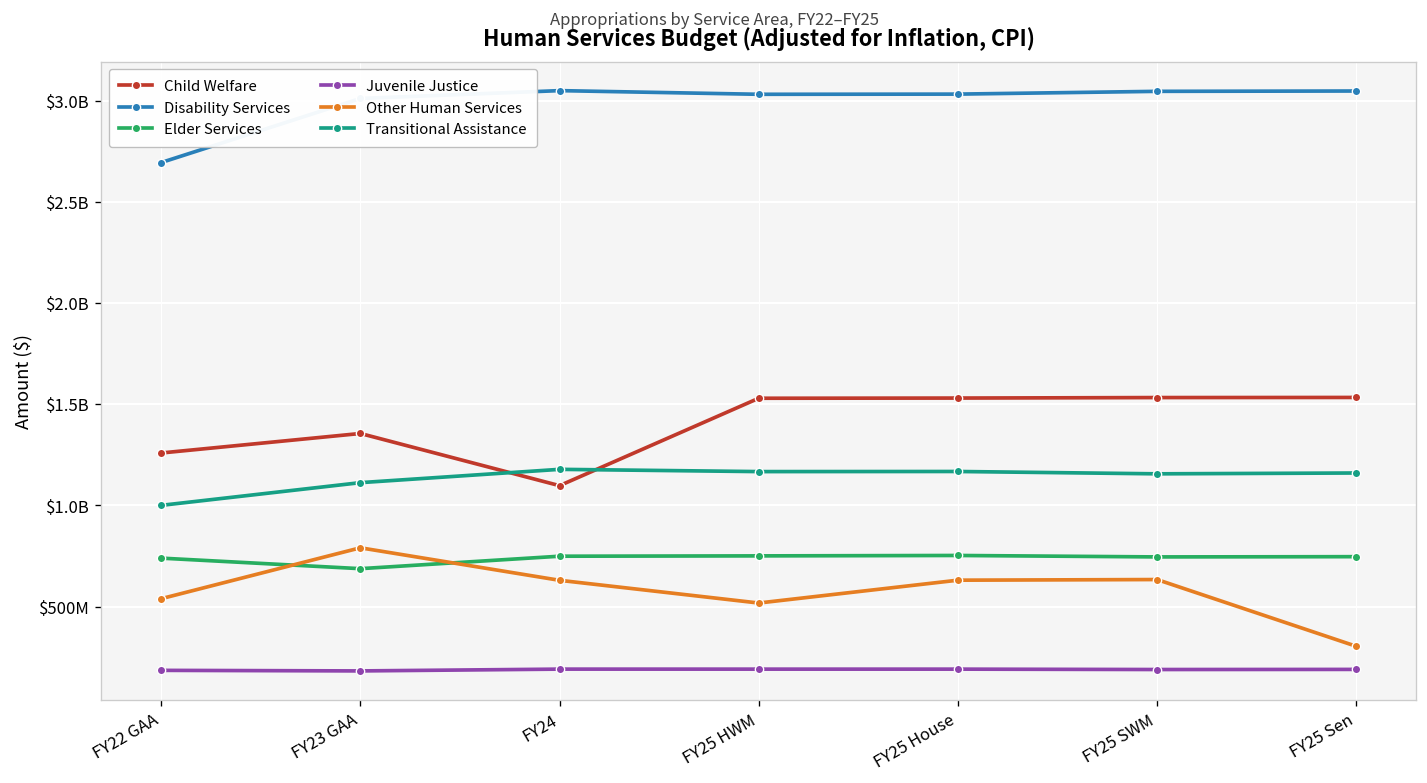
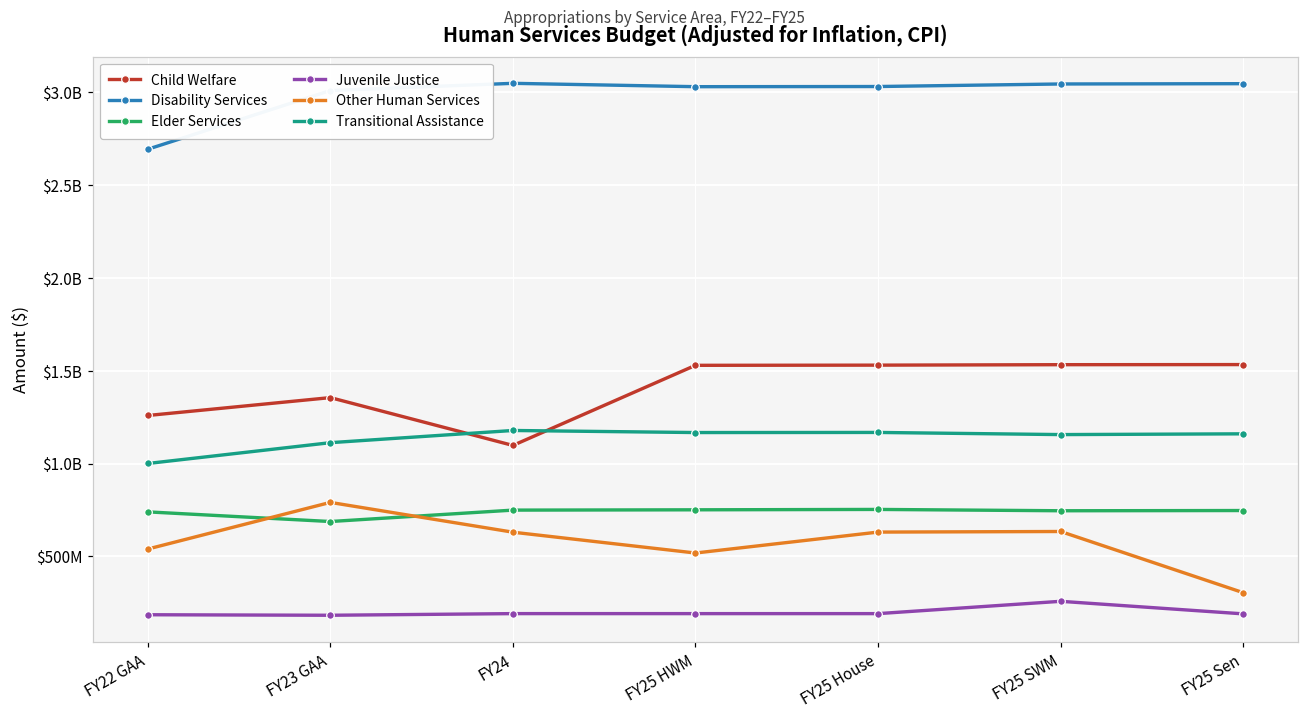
  {
    "Child Welfare": {
      "FY22 GAA": "$1260000000",
      "FY23 GAA": "$1360000000",
      "FY24": "$1100000000",
      "FY25 HWM": "$1530000000",
      "FY25 House": "$1530000000",
      "FY25 SWM": "$1530000000",
      "FY25 Sen": "$1530000000"
    },
    "Disability Services": {
      "FY22 GAA": "$2690000000",
      "FY24": "$3050000000",
      "FY25 HWM": "$3030000000",
      "FY25 House": "$3030000000",
      "FY25 SWM": "$3050000000",
      "FY25 Sen": "$3050000000"
    },
    "Juvenile Justice": {
      "FY22 GAA": "$190000000",
      "FY23 GAA": "$180000000",
      "FY24": "$190000000",
      "FY25 HWM": "$190000000",
      "FY25 House": "$190000000",
-     "FY25 SWM": "$190000000",
+     "FY25 SWM": "$260000000",
      "FY25 Sen": "$190000000"
    },
    "Other Human Services": {
      "FY22 GAA": "$540000000",
      "FY23 GAA": "$790000000",
      "FY24": "$630000000",
      "FY25 HWM": "$520000000",
      "FY25 House": "$630000000",
      "FY25 SWM": "$630000000",
      "FY25 Sen": "$300000000"
    }
  }
